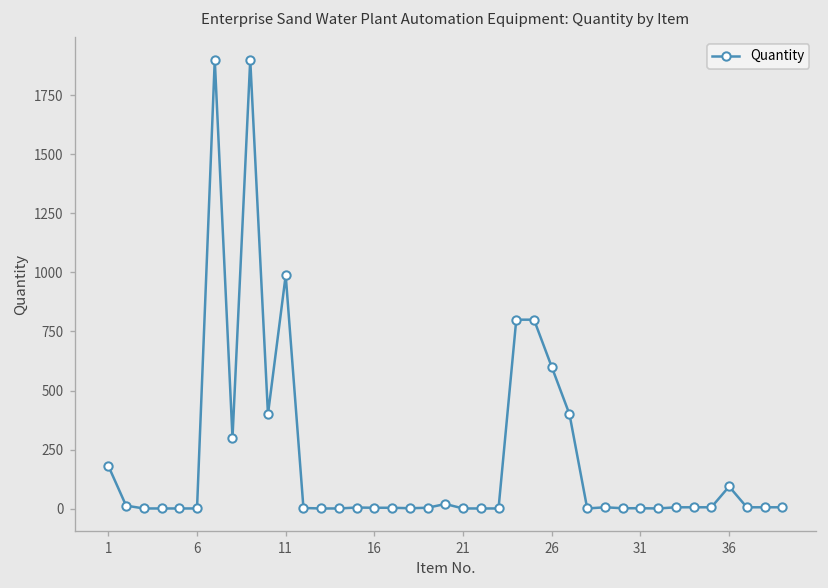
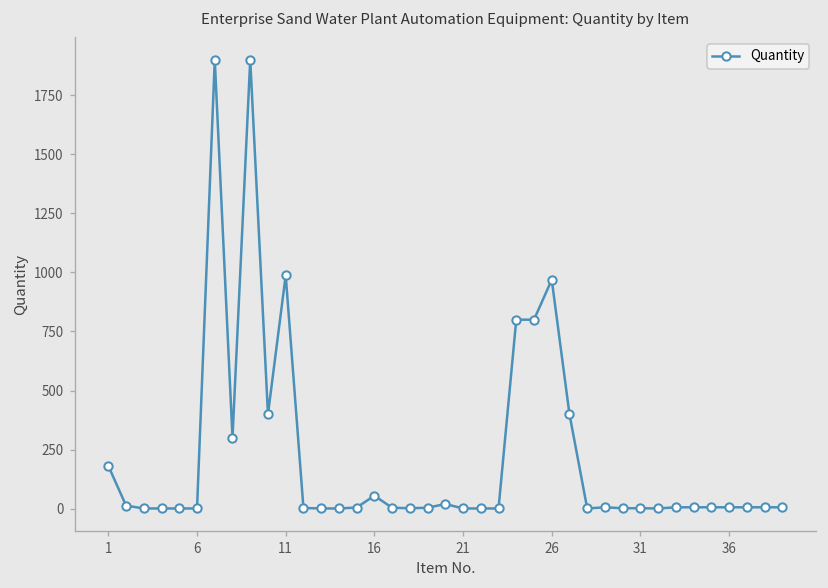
  {
    "1": 180,
    "6": 0,
    "11": 990,
-   "16": 0,
+   "16": 60,
    "21": 0,
-   "26": 600,
+   "26": 970,
    "31": 0,
-   "36": 90
+   "36": 10
  }
